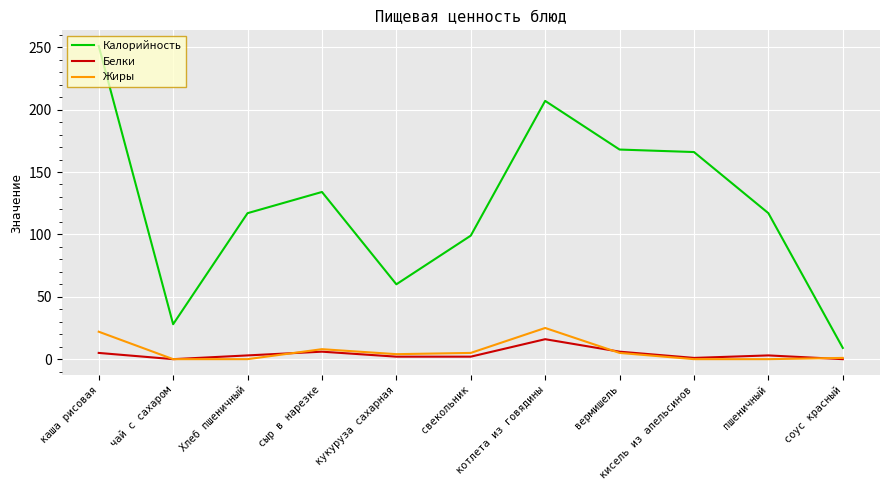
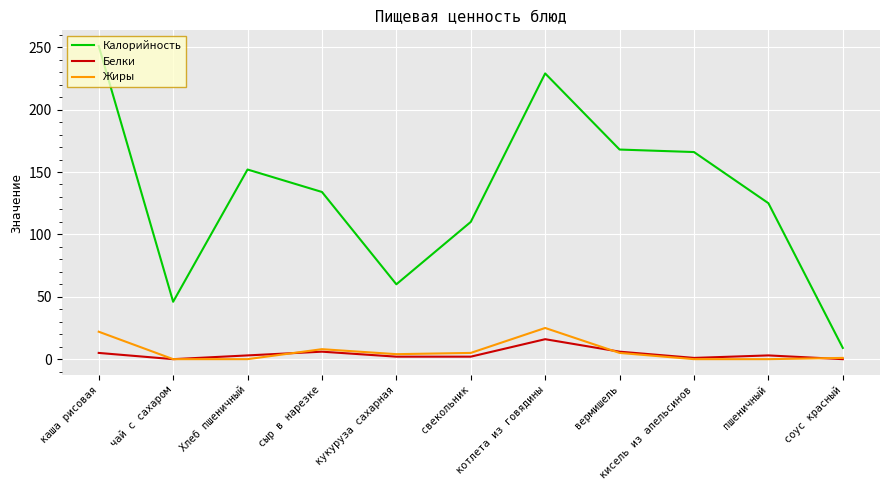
  {
    "Калорийность": {
-     "чай с сахаром": 28,
-     "Хлеб пшеничный": 117,
+     "чай с сахаром": 46,
+     "Хлеб пшеничный": 152,
      "сыр в нарезке": 134,
      "кукуруза сахарная": 60,
-     "свекольник": 99,
-     "котлета из говядины": 207,
+     "свекольник": 110,
+     "котлета из говядины": 229,
      "вермишель": 168,
      "кисель из апельсинов": 166,
-     "пшеничный": 117,
+     "пшеничный": 125,
      "соус красный": 9
    },
    "Белки": {
      "каша рисовая": 5,
      "Хлеб пшеничный": 3,
      "свекольник": 2,
      "котлета из говядины": 16,
      "пшеничный": 3
    },
    "Жиры": {
      "каша рисовая": 22,
      "Хлеб пшеничный": 0,
      "свекольник": 5,
      "котлета из говядины": 25,
      "пшеничный": 0
    }
  }
